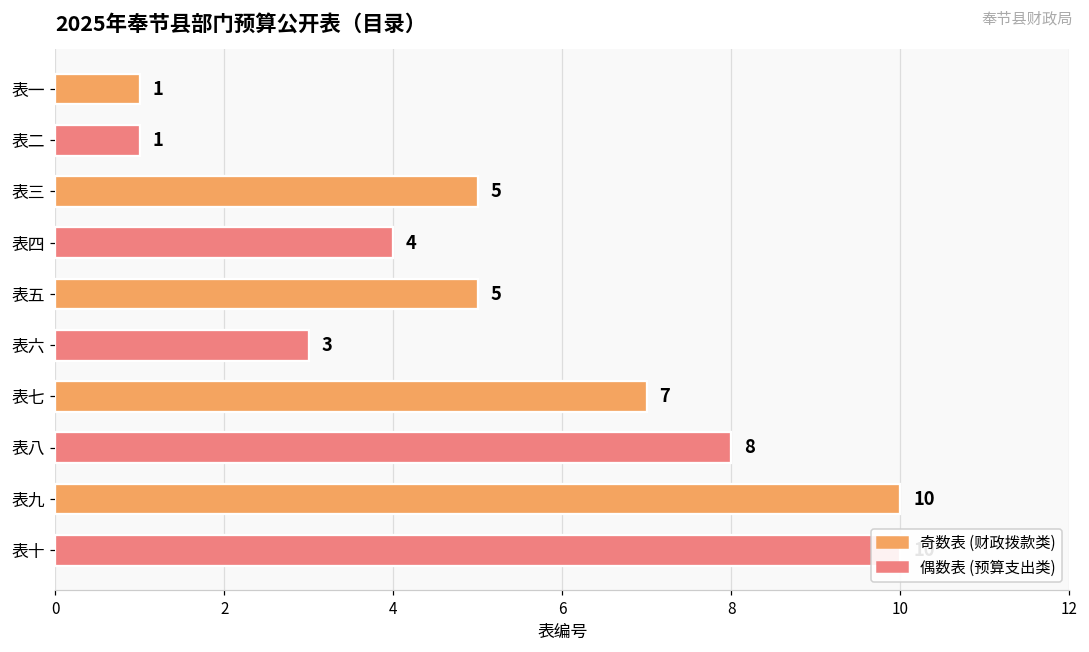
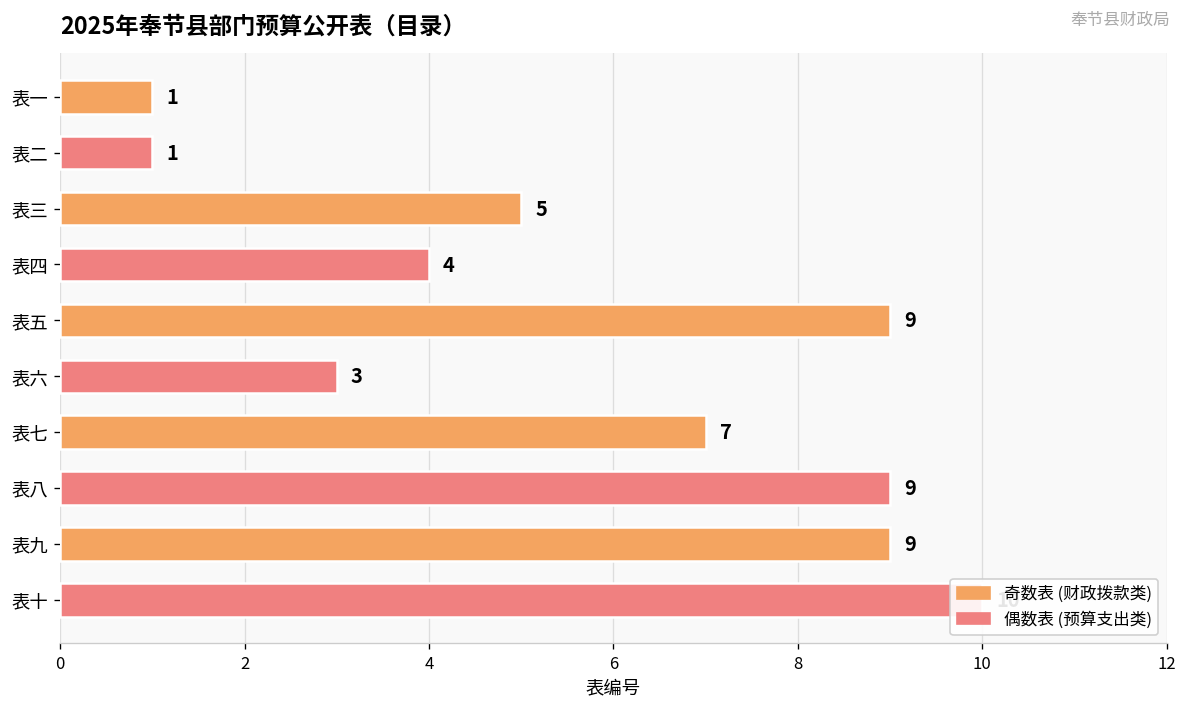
  {
    "表一": 1,
    "表二": 1,
    "表三": 5,
    "表四": 4,
-   "表五": 5,
+   "表五": 9,
    "表六": 3,
    "表七": 7,
-   "表八": 8,
-   "表九": 10
+   "表八": 9,
+   "表九": 9
  }
